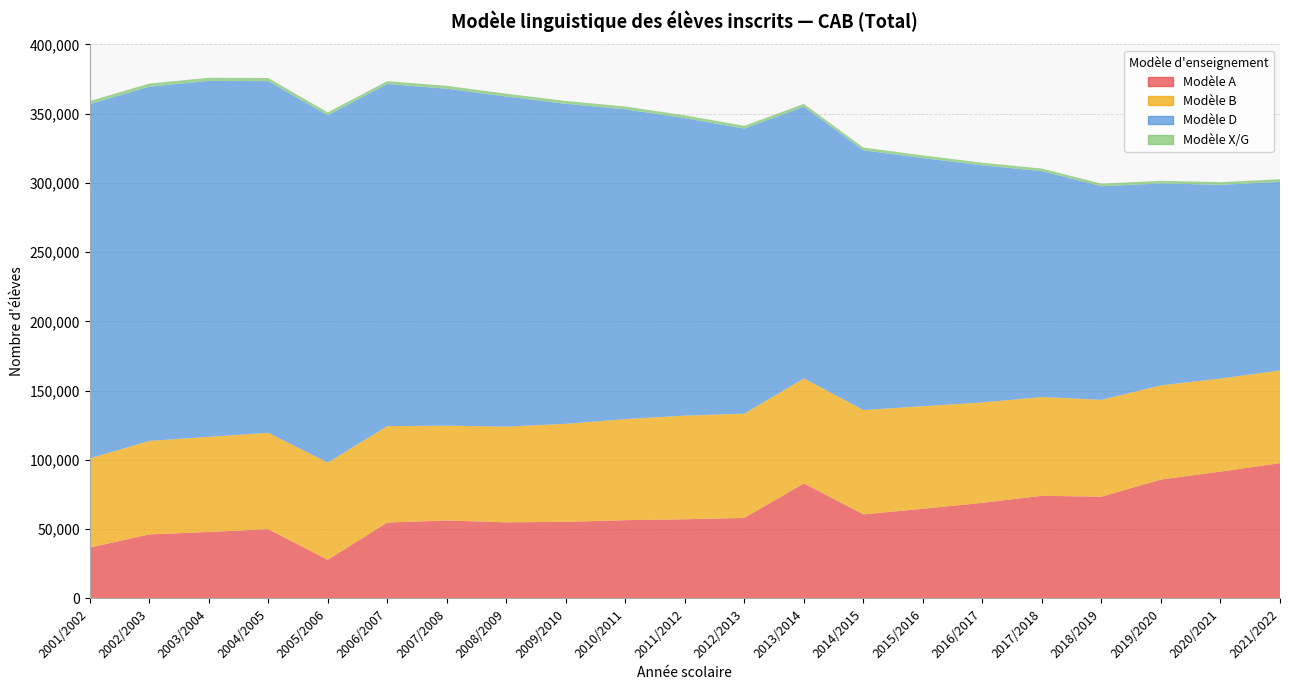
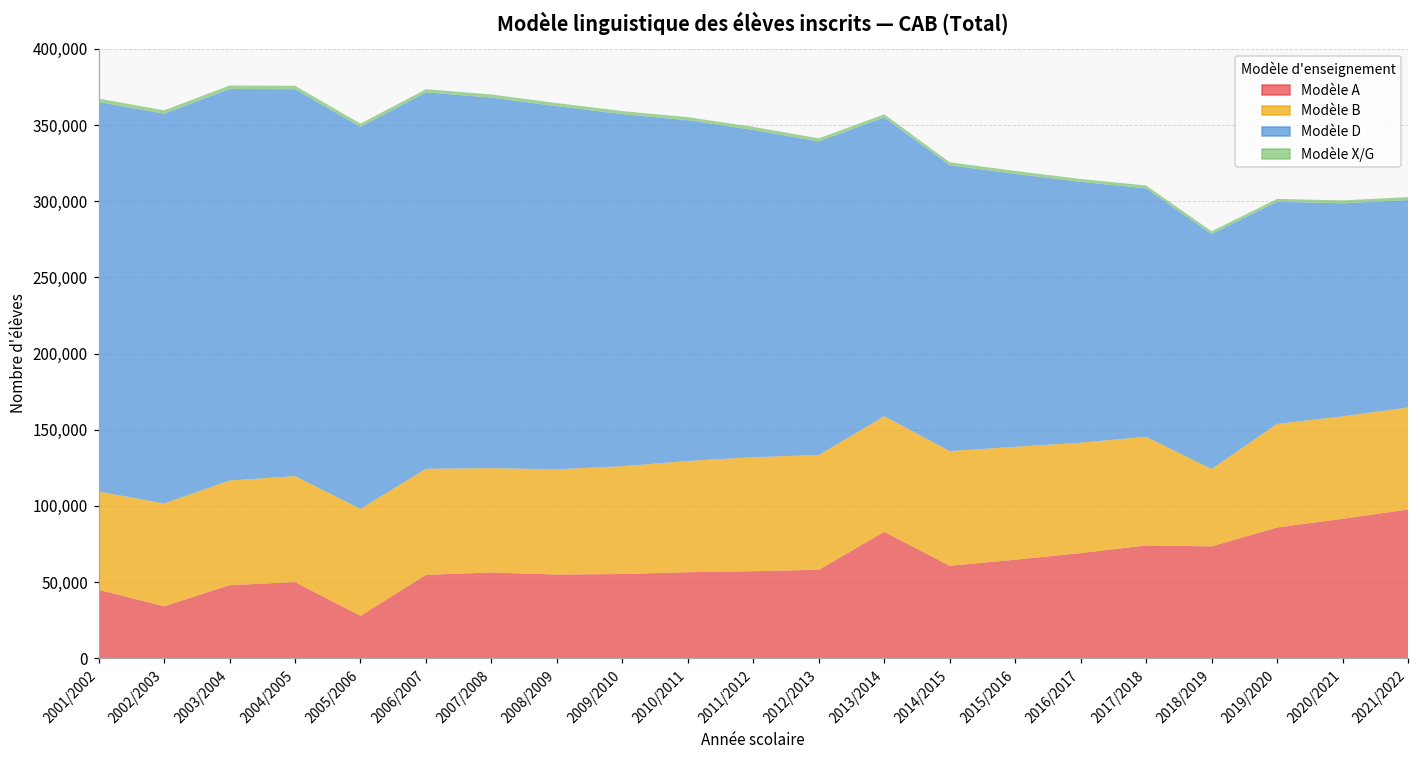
  {
    "Modèle A": {
-     "2001/2002": "37,000",
-     "2002/2003": "46,000",
+     "2001/2002": "45,000",
+     "2002/2003": "34,000",
      "2003/2004": "48,000",
      "2004/2005": "50,000",
      "2005/2006": "28,000",
      "2006/2007": "55,000",
      "2007/2008": "56,000",
      "2008/2009": "55,000",
      "2009/2010": "55,000",
      "2010/2011": "57,000",
      "2011/2012": "57,000",
      "2012/2013": "58,000",
      "2013/2014": "83,000",
      "2014/2015": "61,000",
      "2015/2016": "65,000",
      "2016/2017": "69,000",
      "2017/2018": "74,000",
      "2018/2019": "73,000",
      "2019/2020": "86,000",
      "2020/2021": "92,000",
      "2021/2022": "98,000"
    },
    "Modèle B": {
      "2001/2002": "64,000",
      "2002/2003": "67,000",
      "2003/2004": "69,000",
      "2004/2005": "70,000",
      "2005/2006": "70,000",
      "2006/2007": "70,000",
      "2007/2008": "68,000",
      "2008/2009": "69,000",
      "2009/2010": "71,000",
      "2010/2011": "73,000",
      "2011/2012": "75,000",
      "2012/2013": "75,000",
      "2013/2014": "76,000",
      "2014/2015": "75,000",
      "2015/2016": "74,000",
      "2016/2017": "72,000",
      "2017/2018": "71,000",
-     "2018/2019": "70,000",
+     "2018/2019": "51,000",
      "2019/2020": "68,000",
      "2020/2021": "67,000",
      "2021/2022": "67,000"
    },
    "Modèle D": {
      "2001/2002": "256,000",
      "2002/2003": "256,000",
      "2003/2004": "257,000",
      "2004/2005": "254,000",
      "2005/2006": "251,000",
      "2006/2007": "247,000",
      "2007/2008": "243,000",
      "2008/2009": "238,000",
      "2009/2010": "231,000",
      "2010/2011": "224,000",
      "2011/2012": "215,000",
      "2012/2013": "206,000",
      "2013/2014": "196,000",
      "2014/2015": "188,000",
      "2015/2016": "179,000",
      "2016/2017": "171,000",
      "2017/2018": "163,000",
      "2019/2020": "146,000",
      "2020/2021": "140,000",
      "2021/2022": "136,000"
    },
    "Modèle X/G": {
      "2001/2002": "2,000",
      "2002/2003": "2,000",
      "2003/2004": "2,000",
      "2004/2005": "2,000",
      "2005/2006": "2,000",
      "2006/2007": "2,000",
      "2007/2008": "2,000",
      "2008/2009": "2,000",
      "2009/2010": "2,000",
      "2010/2011": "2,000",
      "2011/2012": "2,000",
      "2012/2013": "2,000",
      "2013/2014": "2,000",
      "2014/2015": "2,000",
      "2015/2016": "2,000",
      "2016/2017": "2,000",
      "2017/2018": "2,000",
      "2019/2020": "2,000",
      "2020/2021": "2,000",
      "2021/2022": "2,000"
    }
  }
